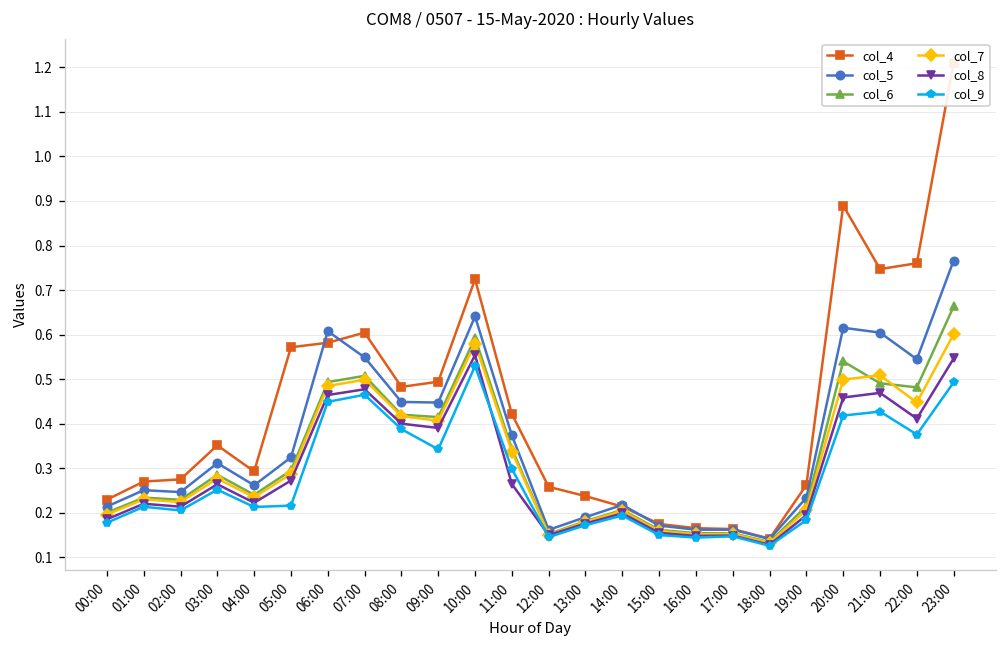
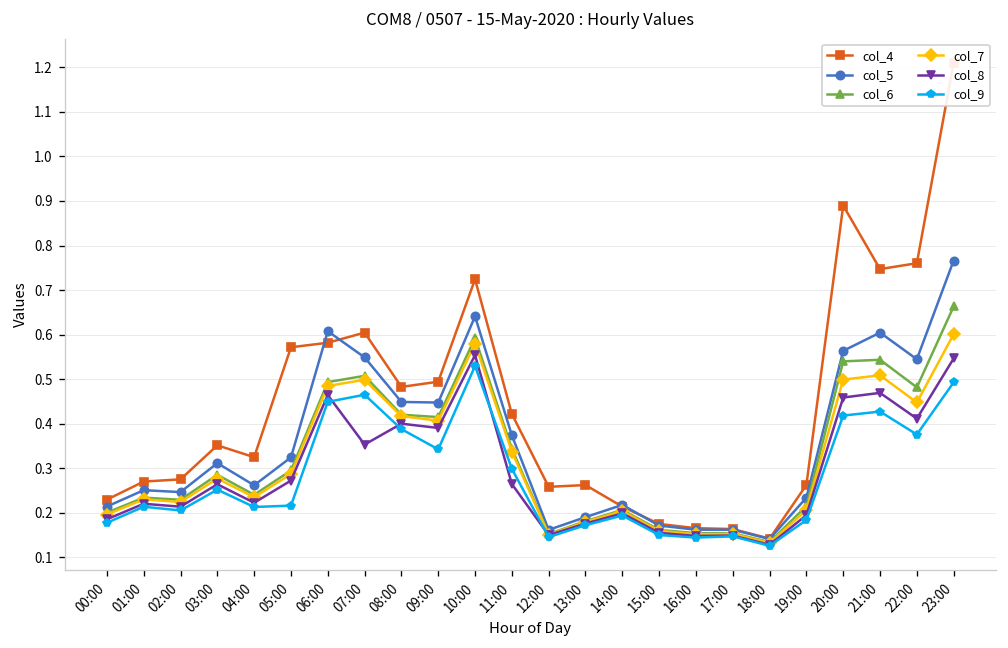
  {
    "col_4": {
      "00:00": 0.23,
      "01:00": 0.27,
      "02:00": 0.27,
      "03:00": 0.35,
-     "04:00": 0.29,
+     "04:00": 0.32,
      "05:00": 0.57,
      "06:00": 0.58,
      "07:00": 0.60,
      "08:00": 0.48,
      "09:00": 0.49,
      "10:00": 0.72,
      "11:00": 0.42,
      "12:00": 0.26,
-     "13:00": 0.24,
+     "13:00": 0.26,
      "19:00": 0.26,
      "20:00": 0.89,
      "21:00": 0.75,
      "22:00": 0.76
    },
    "col_5": {
      "00:00": 0.21,
      "01:00": 0.25,
      "02:00": 0.25,
      "03:00": 0.31,
      "04:00": 0.26,
      "05:00": 0.32,
      "06:00": 0.61,
      "07:00": 0.55,
      "08:00": 0.45,
      "09:00": 0.45,
      "10:00": 0.64,
      "11:00": 0.37,
      "12:00": 0.16,
      "13:00": 0.19,
      "19:00": 0.23,
-     "20:00": 0.62,
+     "20:00": 0.56,
      "21:00": 0.60,
      "22:00": 0.54,
      "23:00": 0.77
    },
    "col_6": {
      "03:00": 0.29,
      "05:00": 0.29,
      "06:00": 0.49,
      "07:00": 0.51,
      "09:00": 0.41,
      "10:00": 0.59,
      "19:00": 0.21,
      "20:00": 0.54,
-     "21:00": 0.49,
+     "21:00": 0.54,
      "22:00": 0.48,
      "23:00": 0.66
    },
    "col_7": {
      "03:00": 0.28,
      "05:00": 0.29,
      "06:00": 0.48,
      "07:00": 0.50,
      "09:00": 0.41,
      "10:00": 0.58,
      "19:00": 0.21,
      "20:00": 0.50,
      "21:00": 0.51,
      "22:00": 0.45,
      "23:00": 0.60
    },
    "col_8": {
      "00:00": 0.19,
      "02:00": 0.21,
      "03:00": 0.26,
      "04:00": 0.22,
      "05:00": 0.27,
      "06:00": 0.46,
-     "07:00": 0.48,
+     "07:00": 0.35,
      "08:00": 0.40,
      "09:00": 0.39,
      "10:00": 0.55,
      "11:00": 0.26,
      "19:00": 0.19,
      "20:00": 0.46,
      "21:00": 0.47,
      "22:00": 0.41,
      "23:00": 0.55
    },
    "col_9": {
      "00:00": 0.18,
      "02:00": 0.21,
      "03:00": 0.25,
      "04:00": 0.21,
      "05:00": 0.22,
      "06:00": 0.45,
      "07:00": 0.46,
      "08:00": 0.39,
      "09:00": 0.34,
      "10:00": 0.53,
      "11:00": 0.30,
      "19:00": 0.18,
      "20:00": 0.42,
      "21:00": 0.43,
      "22:00": 0.38,
      "23:00": 0.49
    }
  }
